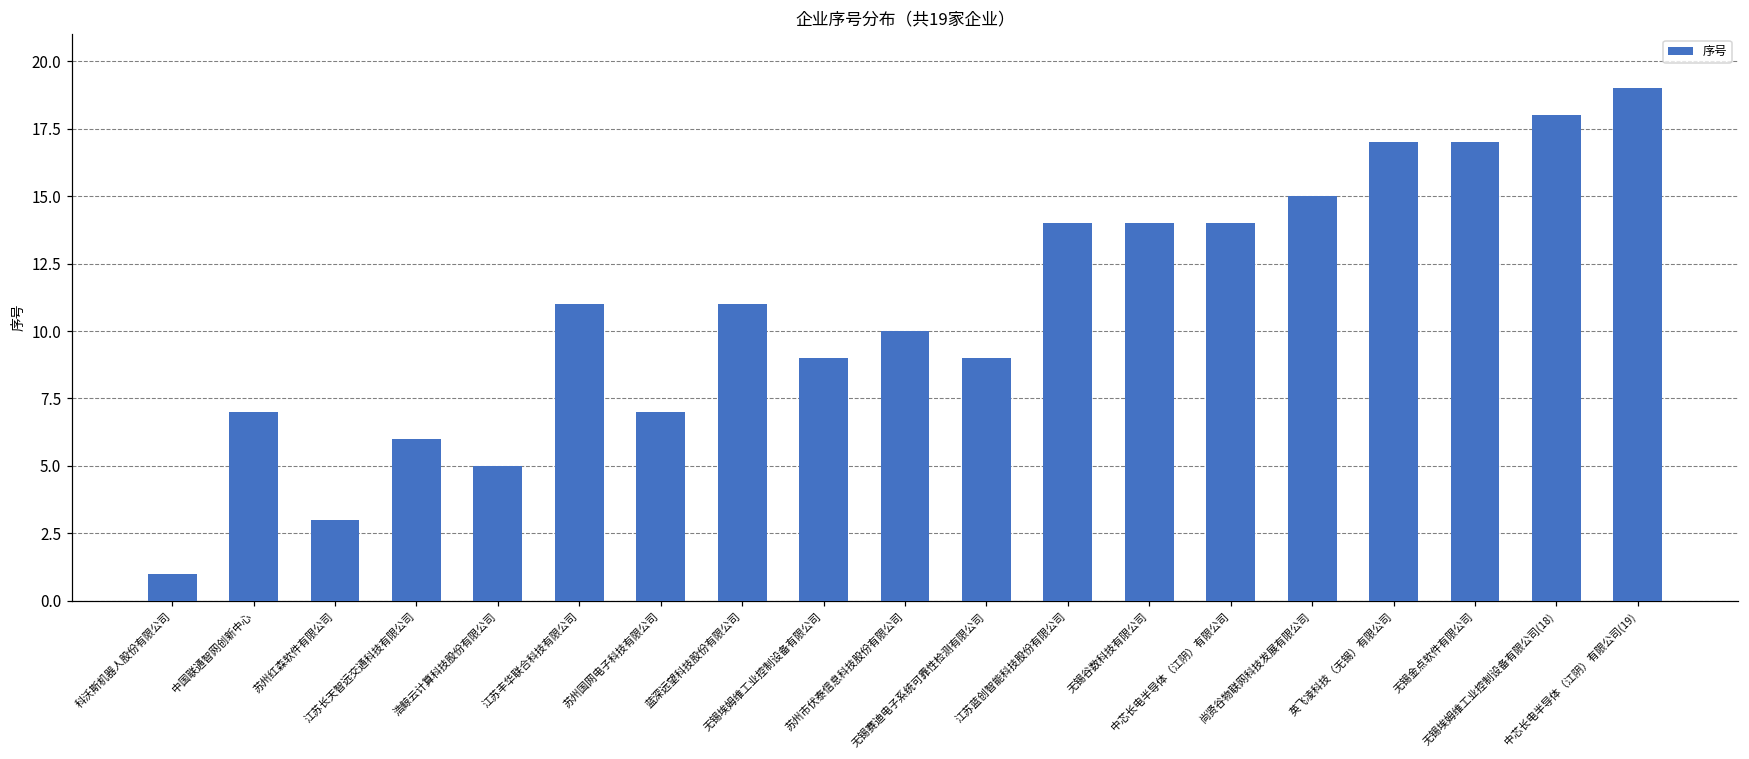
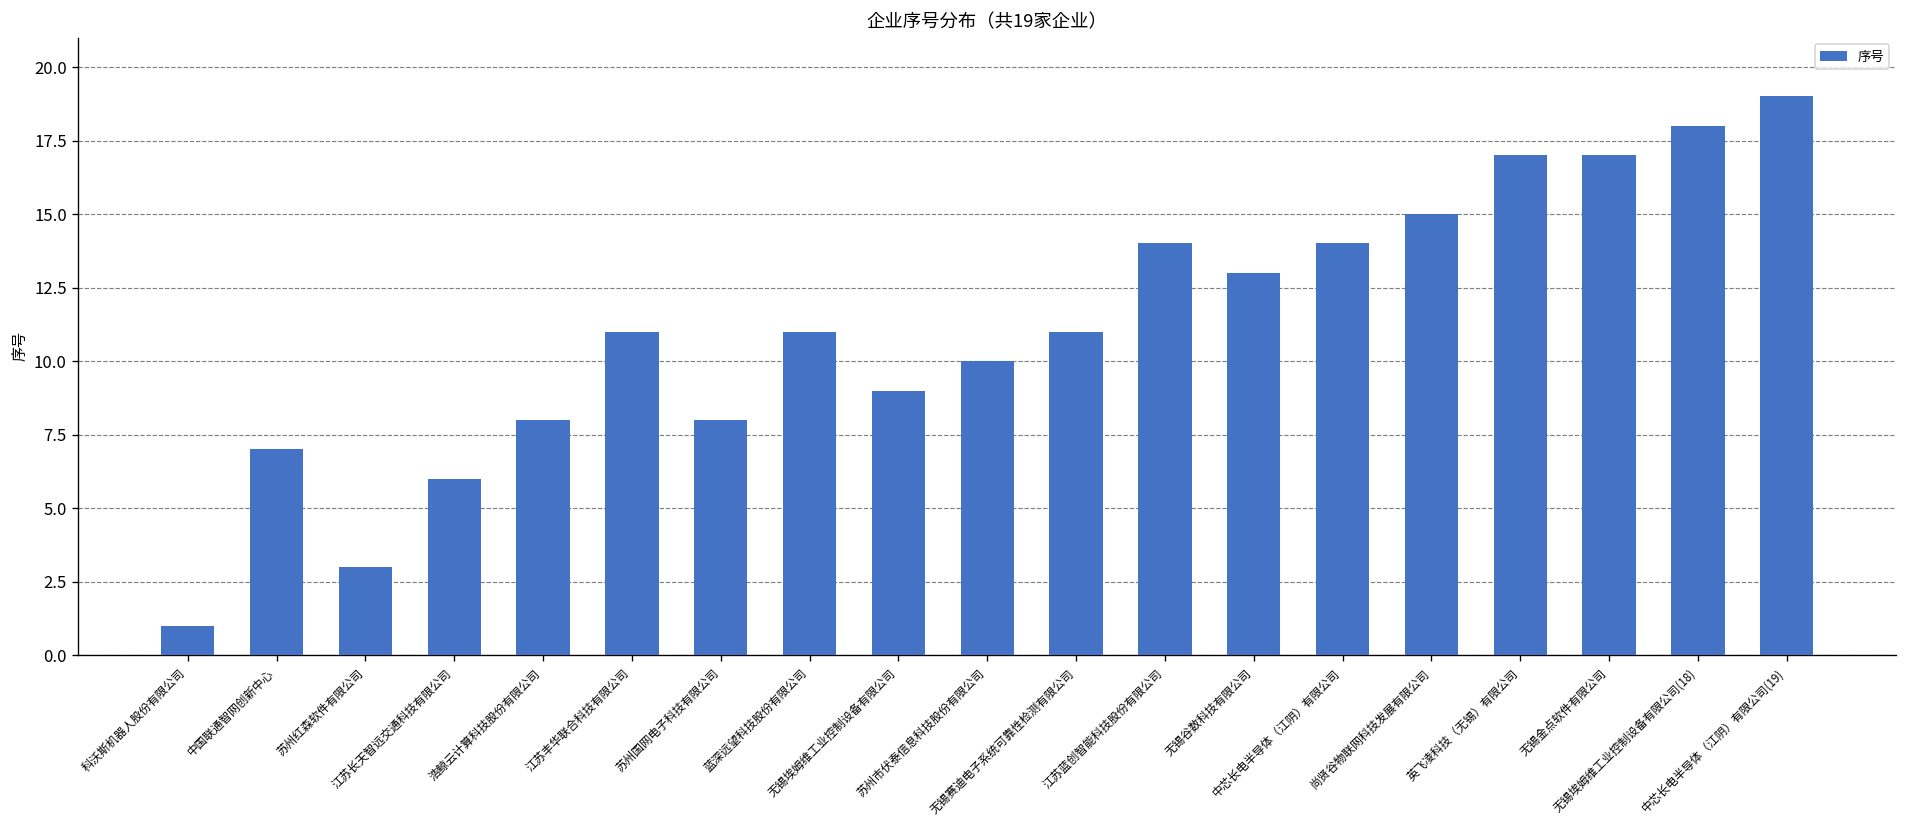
  {
    "科沃斯机器人股份有限公司": 1,
    "中国联通智网创新中心": 7,
    "苏州红森软件有限公司": 3,
    "江苏长天智远交通科技有限公司": 6,
-   "浩鲸云计算科技股份有限公司": 5,
+   "浩鲸云计算科技股份有限公司": 8,
    "江苏丰华联合科技有限公司": 11,
-   "苏州国网电子科技有限公司": 7,
+   "苏州国网电子科技有限公司": 8,
    "蓝深远望科技股份有限公司": 11,
    "无锡埃姆维工业控制设备有限公司": 9,
    "苏州市伏泰信息科技股份有限公司": 10,
-   "无锡赛迪电子系统可靠性检测有限公司": 9,
+   "无锡赛迪电子系统可靠性检测有限公司": 11,
    "江苏蓝创智能科技股份有限公司": 14,
-   "无锡谷数科技有限公司": 14,
+   "无锡谷数科技有限公司": 13,
    "中芯长电半导体（江阴）有限公司": 14,
    "尚贤谷物联网科技发展有限公司": 15,
    "英飞凌科技（无锡）有限公司": 17,
    "无锡金点软件有限公司": 17,
    "无锡埃姆维工业控制设备有限公司(18)": 18,
    "中芯长电半导体（江阴）有限公司(19)": 19
  }
